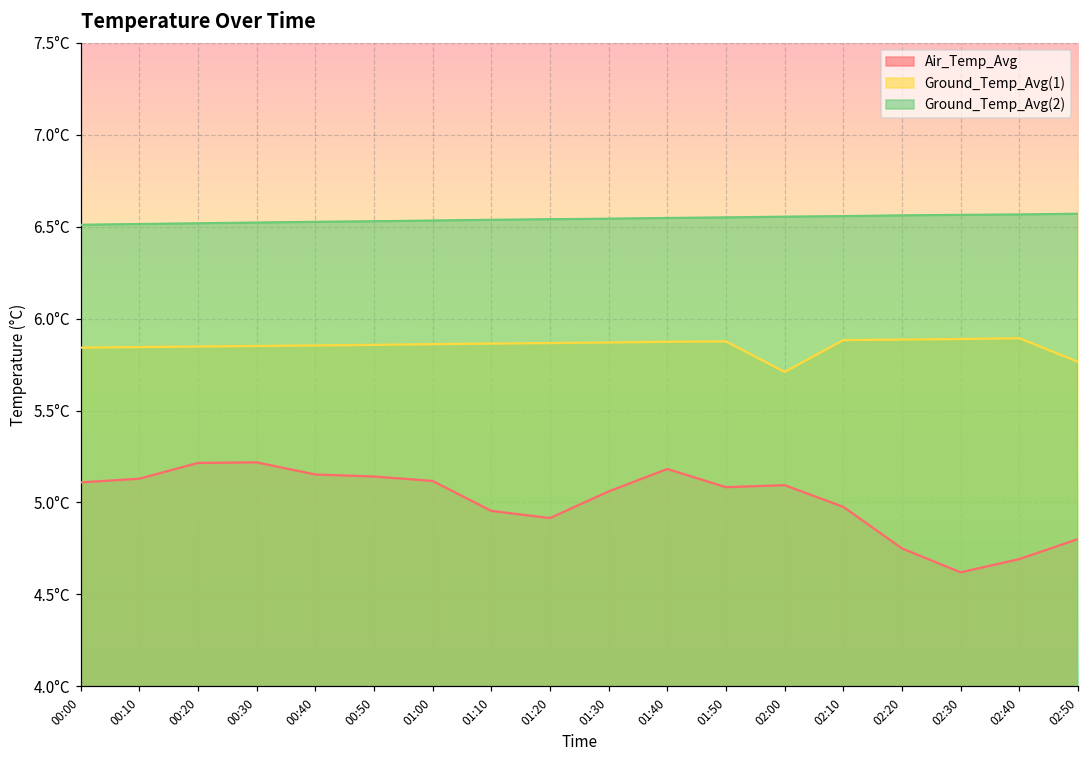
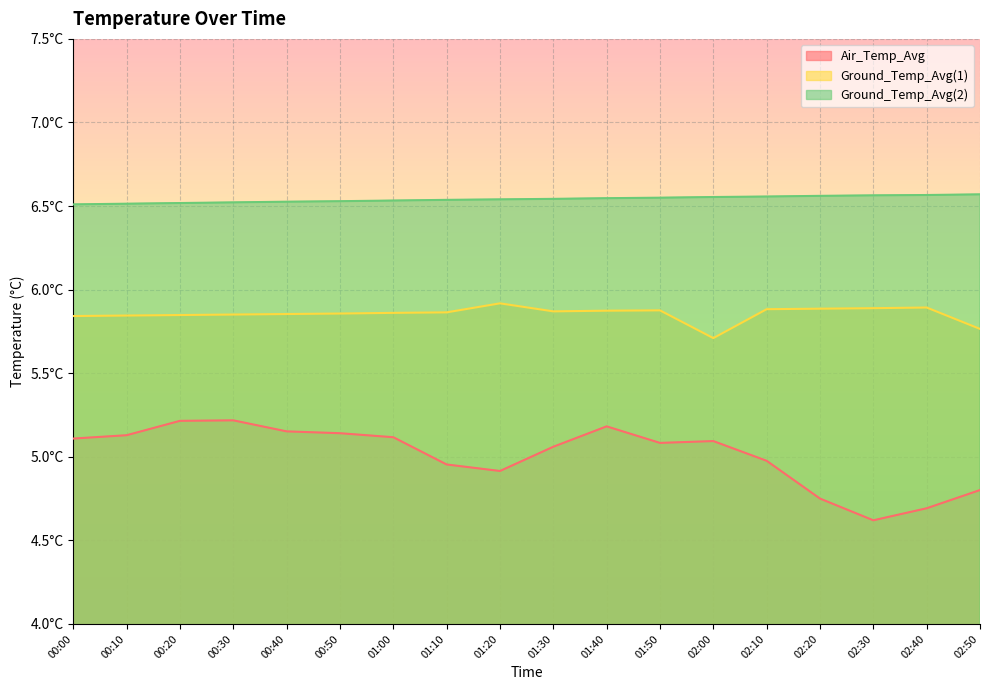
  {
    "Air_Temp_Avg": {
      "00:00": "5.11°C",
      "00:10": "5.13°C",
      "00:20": "5.22°C",
      "00:30": "5.22°C",
      "00:40": "5.15°C",
      "00:50": "5.14°C",
      "01:00": "5.12°C",
      "01:10": "4.95°C",
      "01:20": "4.92°C",
      "01:30": "5.06°C",
      "01:40": "5.18°C",
      "01:50": "5.08°C",
      "02:00": "5.09°C",
      "02:10": "4.98°C",
      "02:20": "4.75°C",
      "02:30": "4.62°C",
      "02:40": "4.69°C",
      "02:50": "4.80°C"
    },
    "Ground_Temp_Avg(1)": {
      "00:00": "5.84°C",
      "00:10": "5.85°C",
      "00:20": "5.85°C",
      "00:30": "5.85°C",
      "00:40": "5.85°C",
      "00:50": "5.86°C",
      "01:00": "5.86°C",
      "01:10": "5.86°C",
-     "01:20": "5.87°C",
+     "01:20": "5.92°C",
      "01:30": "5.87°C",
      "01:40": "5.87°C",
      "01:50": "5.88°C",
      "02:00": "5.71°C",
      "02:10": "5.88°C",
      "02:20": "5.89°C",
      "02:30": "5.89°C",
      "02:40": "5.89°C",
      "02:50": "5.77°C"
    },
    "Ground_Temp_Avg(2)": {
      "00:00": "6.51°C",
      "00:10": "6.51°C",
      "00:20": "6.52°C",
      "00:30": "6.52°C",
      "00:40": "6.53°C",
      "00:50": "6.53°C",
      "01:00": "6.53°C",
      "01:10": "6.54°C",
      "01:20": "6.54°C",
      "01:30": "6.54°C",
      "01:40": "6.55°C",
      "01:50": "6.55°C",
      "02:00": "6.55°C",
      "02:10": "6.56°C",
      "02:20": "6.56°C",
      "02:30": "6.56°C",
      "02:40": "6.57°C",
      "02:50": "6.57°C"
    }
  }
